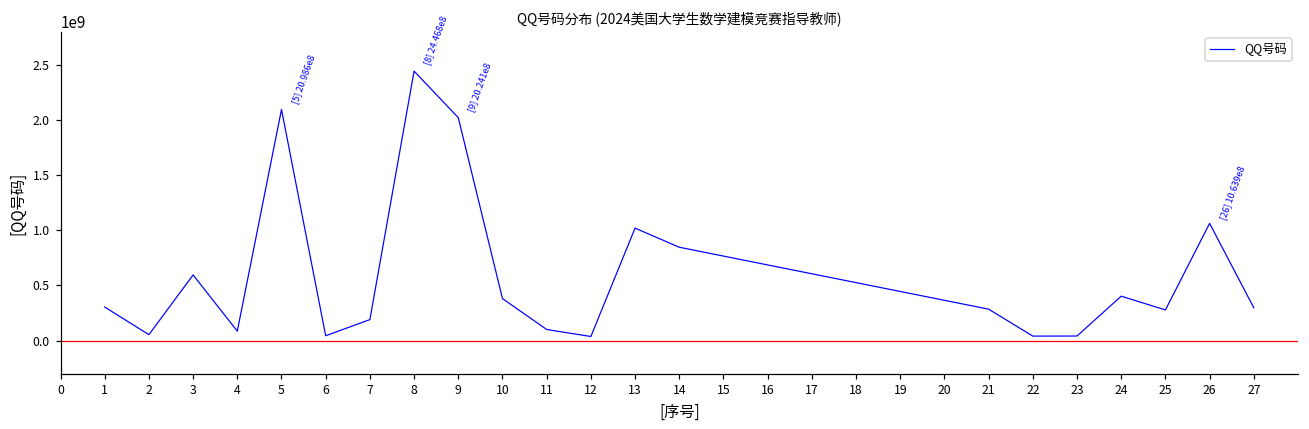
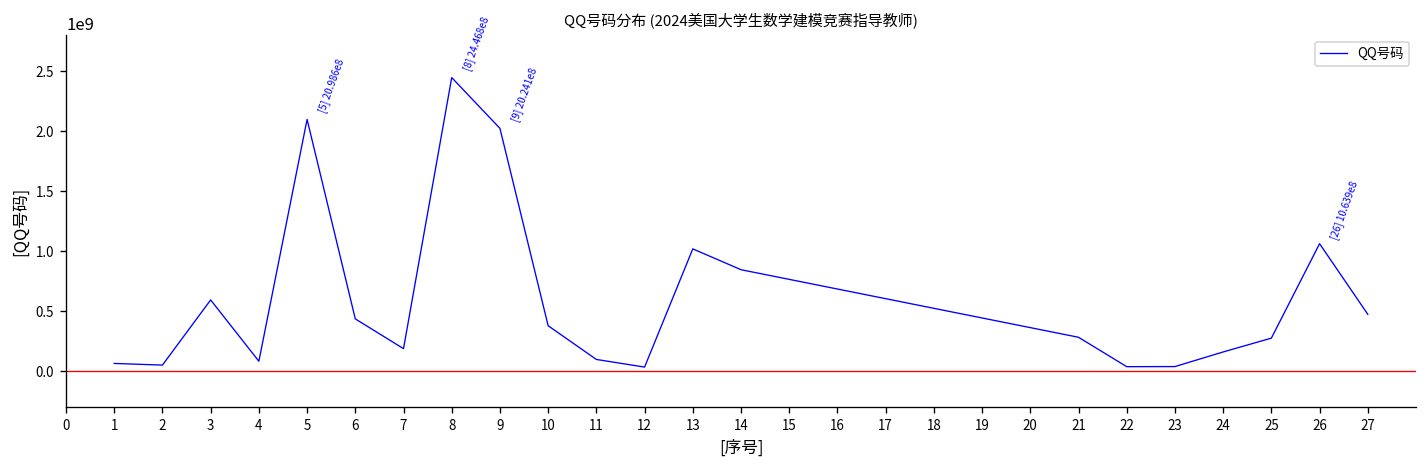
  {
-   "1": 300000000,
+   "1": 70000000,
    "2": 50000000,
    "3": 600000000,
    "4": 90000000,
-   "6": 40000000,
+   "6": 440000000,
    "7": 190000000,
    "10": 380000000,
    "11": 100000000,
    "12": 40000000,
    "13": 1020000000,
    "14": 850000000,
    "21": 280000000,
    "22": 40000000,
    "23": 40000000,
-   "24": 400000000,
+   "24": 160000000,
    "25": 280000000,
-   "27": 300000000
+   "27": 480000000
  }
